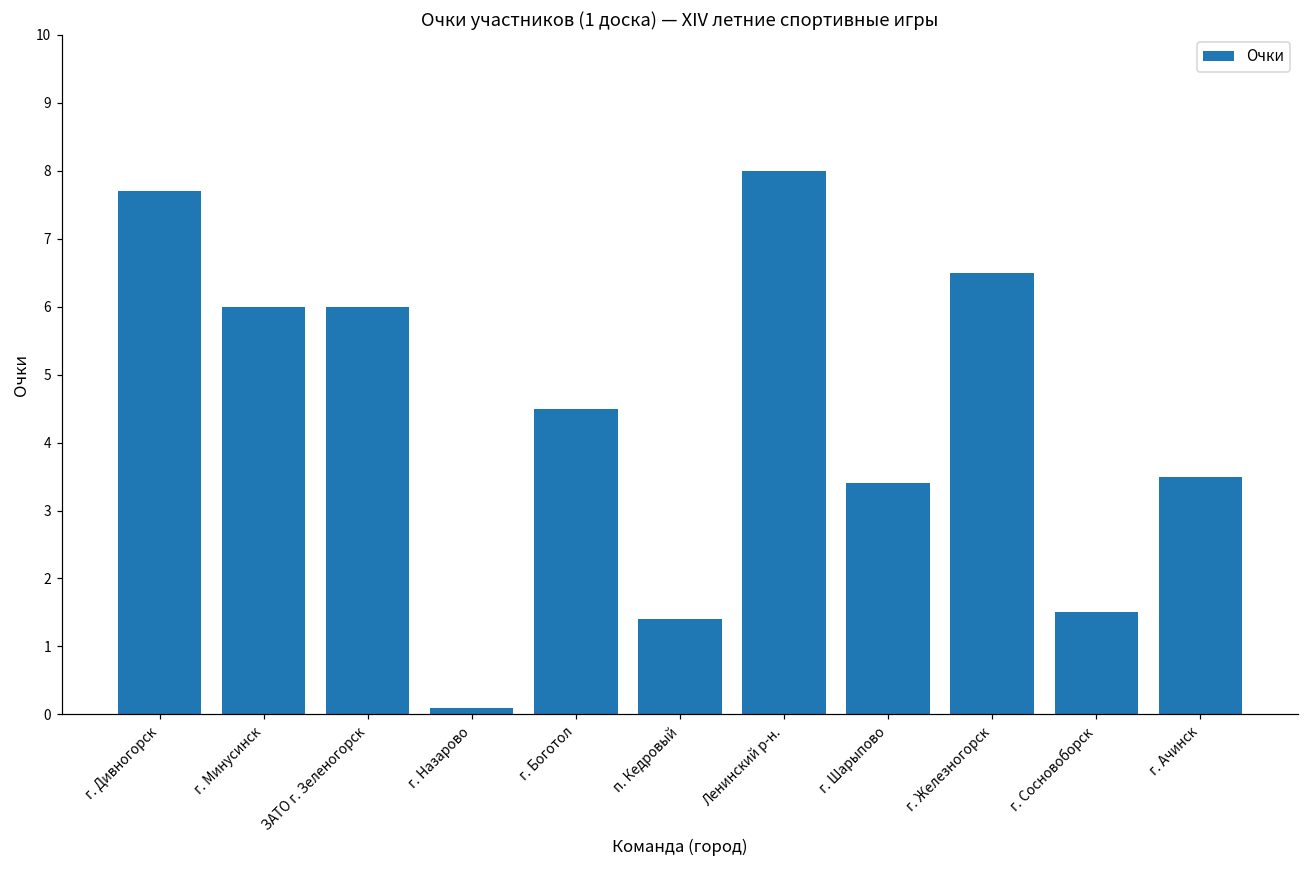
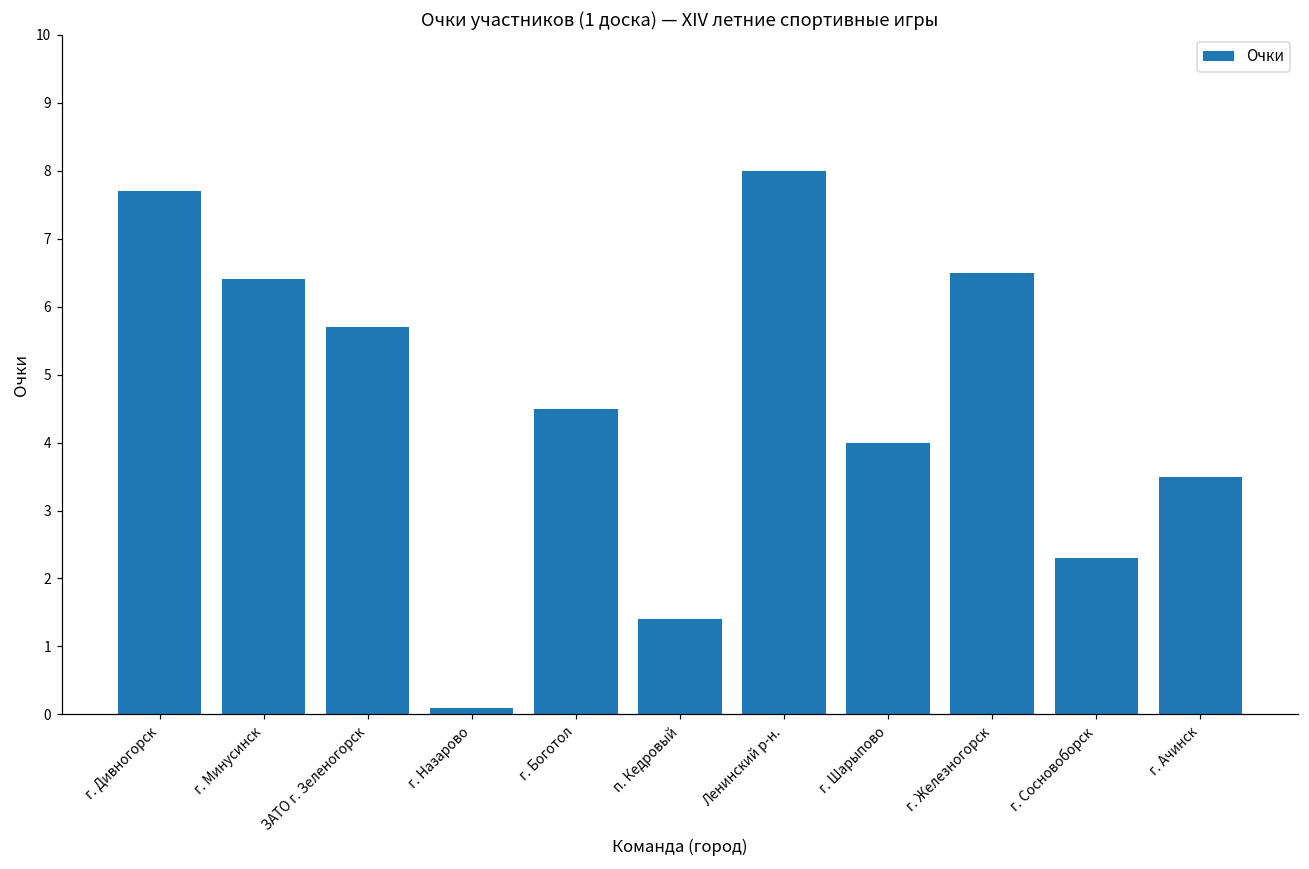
  {
    "г. Дивногорск": 7.7,
-   "г. Минусинск": 6.0,
-   "ЗАТО г. Зеленогорск": 6.0,
+   "г. Минусинск": 6.4,
+   "ЗАТО г. Зеленогорск": 5.7,
    "г. Назарово": 0.1,
    "г. Боготол": 4.5,
    "п. Кедровый": 1.4,
    "Ленинский р-н.": 8.0,
-   "г. Шарыпово": 3.4,
+   "г. Шарыпово": 4.0,
    "г. Железногорск": 6.5,
-   "г. Сосновоборск": 1.5,
+   "г. Сосновоборск": 2.3,
    "г. Ачинск": 3.5
  }
